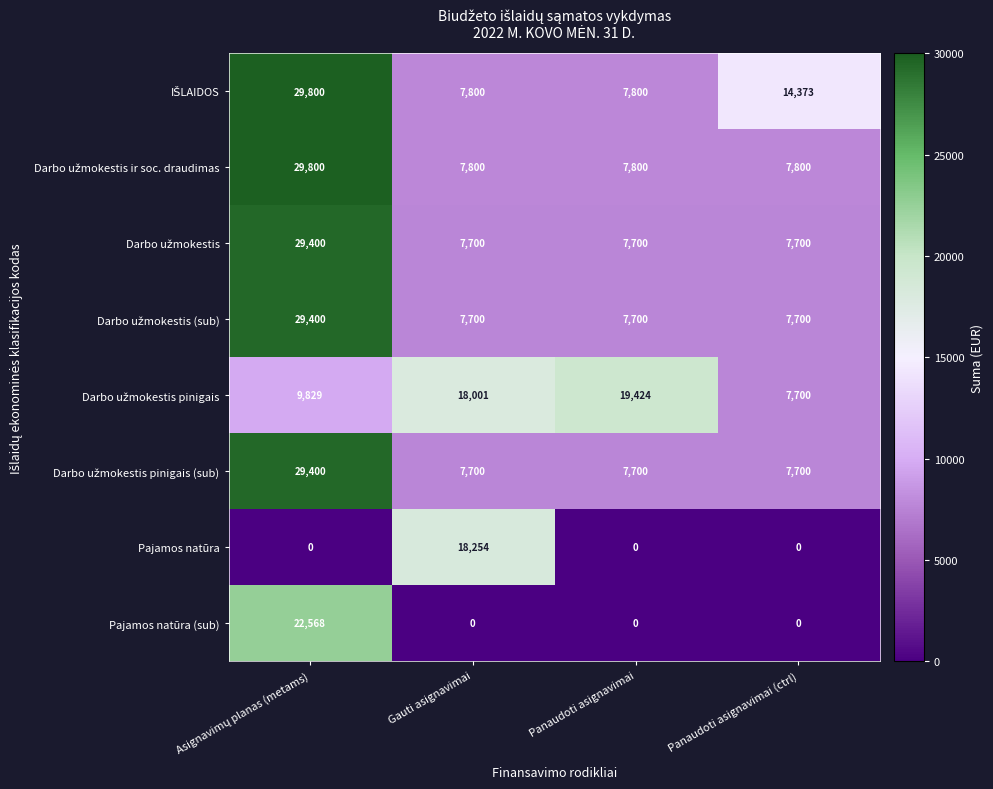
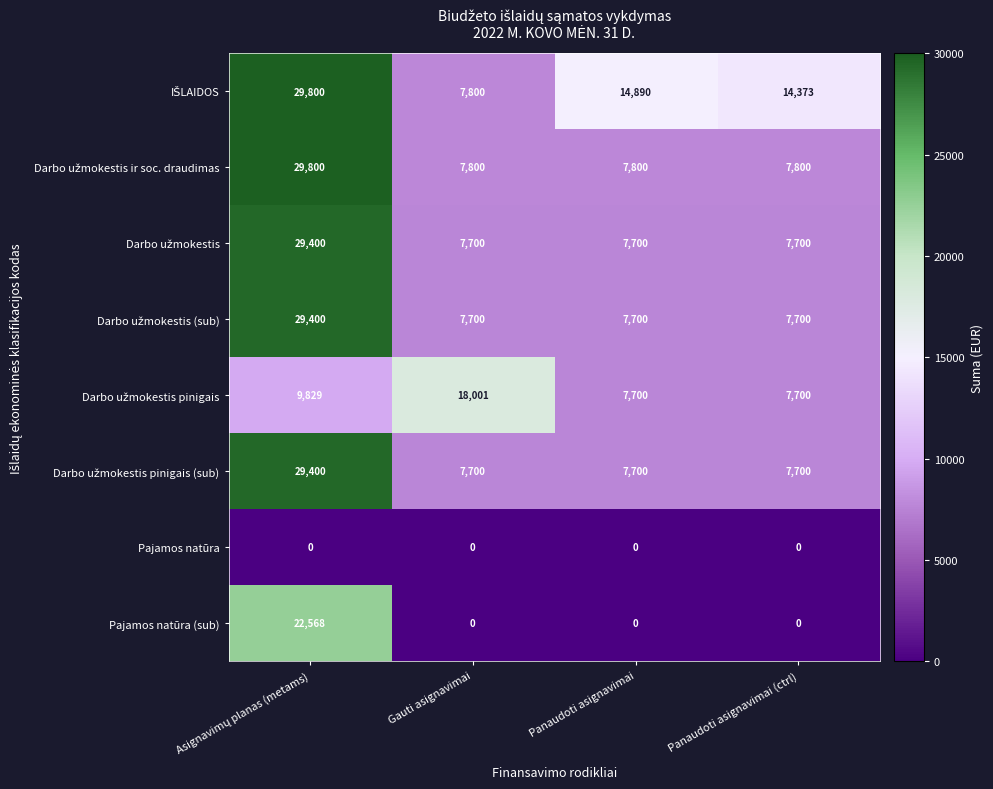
  {
    "IŠLAIDOS": {
      "Asignavimų planas (metams)": "29,800",
      "Gauti asignavimai": "7,800",
-     "Panaudoti asignavimai": "7,800",
+     "Panaudoti asignavimai": "14,890",
      "Panaudoti asignavimai (ctrl)": "14,373"
    },
    "Darbo užmokestis ir soc. draudimas": {
      "Asignavimų planas (metams)": "29,800",
      "Gauti asignavimai": "7,800",
      "Panaudoti asignavimai": "7,800",
      "Panaudoti asignavimai (ctrl)": "7,800"
    },
    "Darbo užmokestis": {
      "Asignavimų planas (metams)": "29,400",
      "Gauti asignavimai": "7,700",
      "Panaudoti asignavimai": "7,700",
      "Panaudoti asignavimai (ctrl)": "7,700"
    },
    "Darbo užmokestis (sub)": {
      "Asignavimų planas (metams)": "29,400",
      "Gauti asignavimai": "7,700",
      "Panaudoti asignavimai": "7,700",
      "Panaudoti asignavimai (ctrl)": "7,700"
    },
    "Darbo užmokestis pinigais": {
      "Asignavimų planas (metams)": "9,829",
      "Gauti asignavimai": "18,001",
-     "Panaudoti asignavimai": "19,424",
+     "Panaudoti asignavimai": "7,700",
      "Panaudoti asignavimai (ctrl)": "7,700"
    },
    "Darbo užmokestis pinigais (sub)": {
      "Asignavimų planas (metams)": "29,400",
      "Gauti asignavimai": "7,700",
      "Panaudoti asignavimai": "7,700",
      "Panaudoti asignavimai (ctrl)": "7,700"
    },
    "Pajamos natūra": {
      "Asignavimų planas (metams)": "0",
-     "Gauti asignavimai": "18,254",
+     "Gauti asignavimai": "0",
      "Panaudoti asignavimai": "0",
      "Panaudoti asignavimai (ctrl)": "0"
    },
    "Pajamos natūra (sub)": {
      "Asignavimų planas (metams)": "22,568",
      "Gauti asignavimai": "0",
      "Panaudoti asignavimai": "0",
      "Panaudoti asignavimai (ctrl)": "0"
    }
  }
